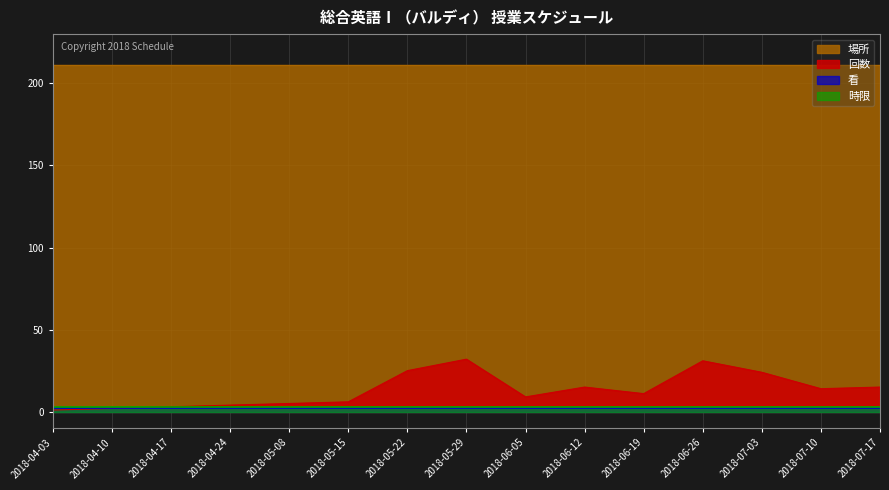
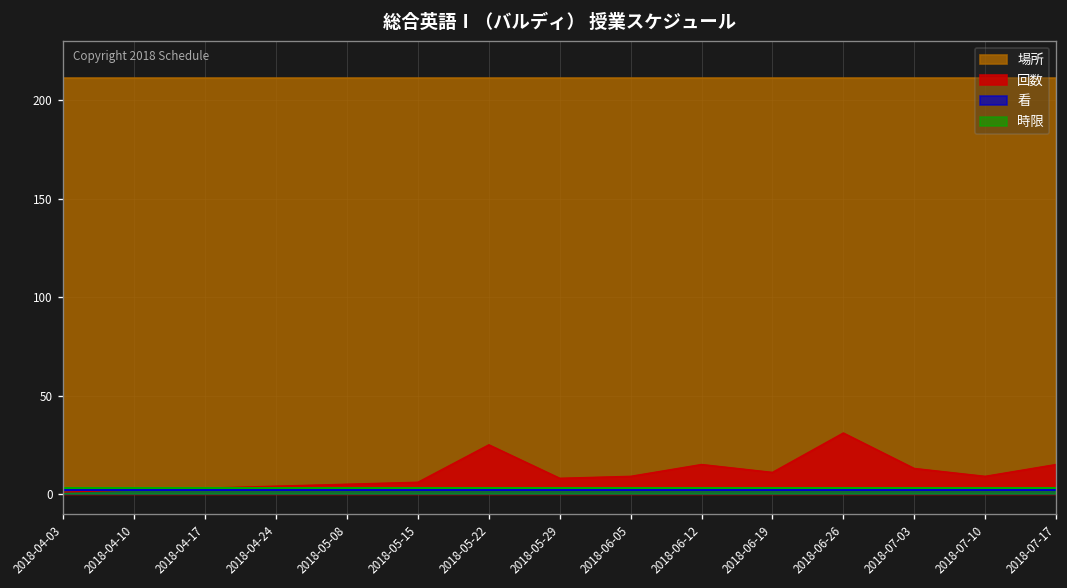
  {
    "場所": {
      "2018-04-03": 211,
      "2018-04-24": 211,
      "2018-05-08": 211,
      "2018-05-15": 211,
      "2018-05-22": 211,
      "2018-05-29": 211,
      "2018-06-05": 211,
      "2018-06-12": 211,
      "2018-06-19": 211,
      "2018-06-26": 211,
      "2018-07-03": 211,
      "2018-07-17": 211
    },
    "回数": {
      "2018-05-08": 5,
      "2018-05-15": 6,
      "2018-05-22": 25,
-     "2018-05-29": 32,
+     "2018-05-29": 8,
      "2018-06-05": 9,
      "2018-06-12": 15,
      "2018-06-19": 11,
      "2018-06-26": 31,
-     "2018-07-03": 24,
-     "2018-07-10": 14,
+     "2018-07-03": 13,
+     "2018-07-10": 9,
      "2018-07-17": 15
    }
  }
